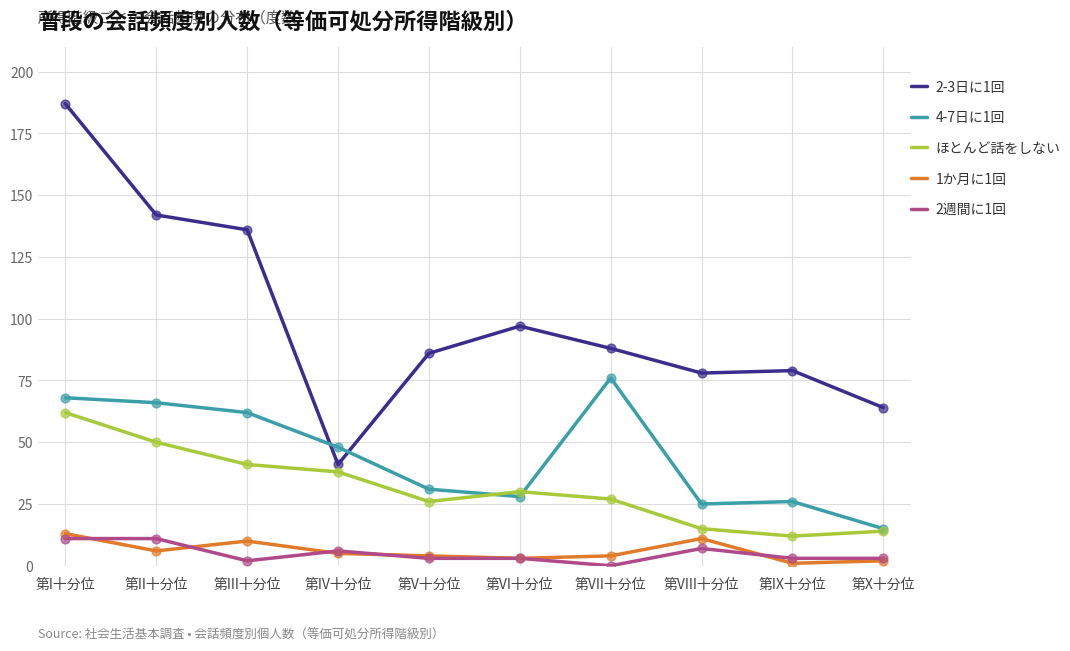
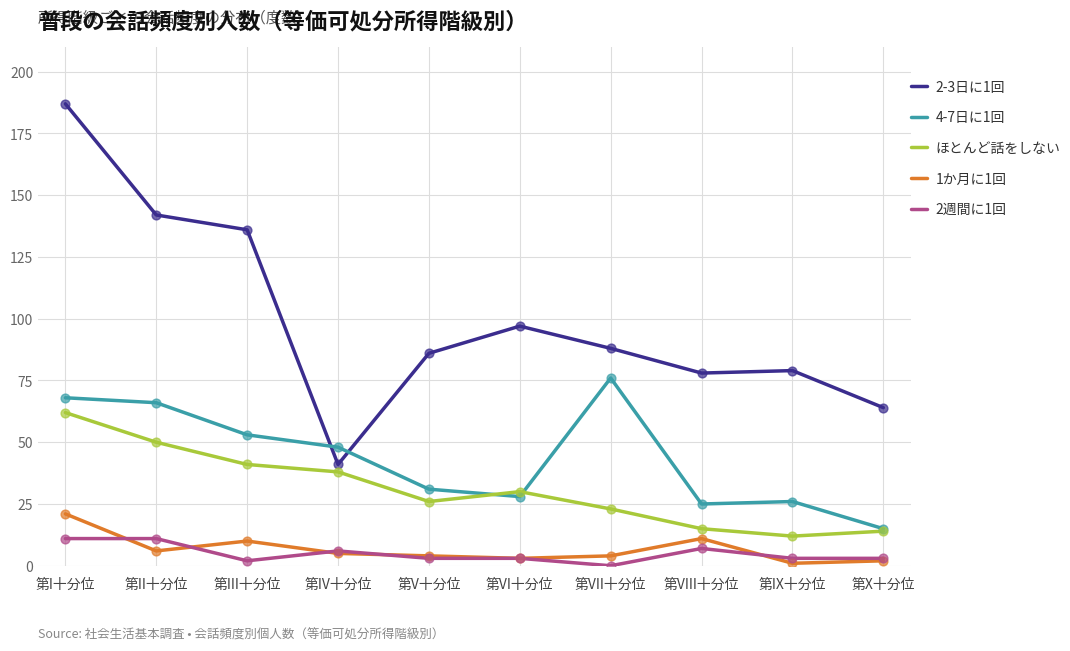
  {
    "2-3日に1回": {
      "第I十分位": 187,
      "第II十分位": 142,
      "第III十分位": 136,
      "第IV十分位": 41,
      "第V十分位": 86,
      "第VI十分位": 97,
      "第VII十分位": 88,
      "第VIII十分位": 78,
      "第IX十分位": 79,
      "第X十分位": 64
    },
    "4-7日に1回": {
      "第I十分位": 68,
      "第II十分位": 66,
-     "第III十分位": 62,
+     "第III十分位": 53,
      "第IV十分位": 48,
      "第V十分位": 31,
      "第VI十分位": 28,
      "第VII十分位": 76,
      "第VIII十分位": 25,
      "第IX十分位": 26
    },
    "ほとんど話をしない": {
      "第I十分位": 62,
      "第II十分位": 50,
      "第III十分位": 41,
      "第IV十分位": 38,
      "第V十分位": 26,
      "第VI十分位": 30,
-     "第VII十分位": 27,
+     "第VII十分位": 23,
      "第VIII十分位": 15,
      "第IX十分位": 12
    },
    "1か月に1回": {
-     "第I十分位": 13,
+     "第I十分位": 21,
      "第II十分位": 6,
      "第III十分位": 10,
      "第VII十分位": 4,
      "第VIII十分位": 11,
      "第IX十分位": 1
    },
    "2週間に1回": {
      "第I十分位": 11,
      "第II十分位": 11,
      "第III十分位": 2,
      "第VII十分位": 0,
      "第VIII十分位": 7,
      "第IX十分位": 3
    }
  }
